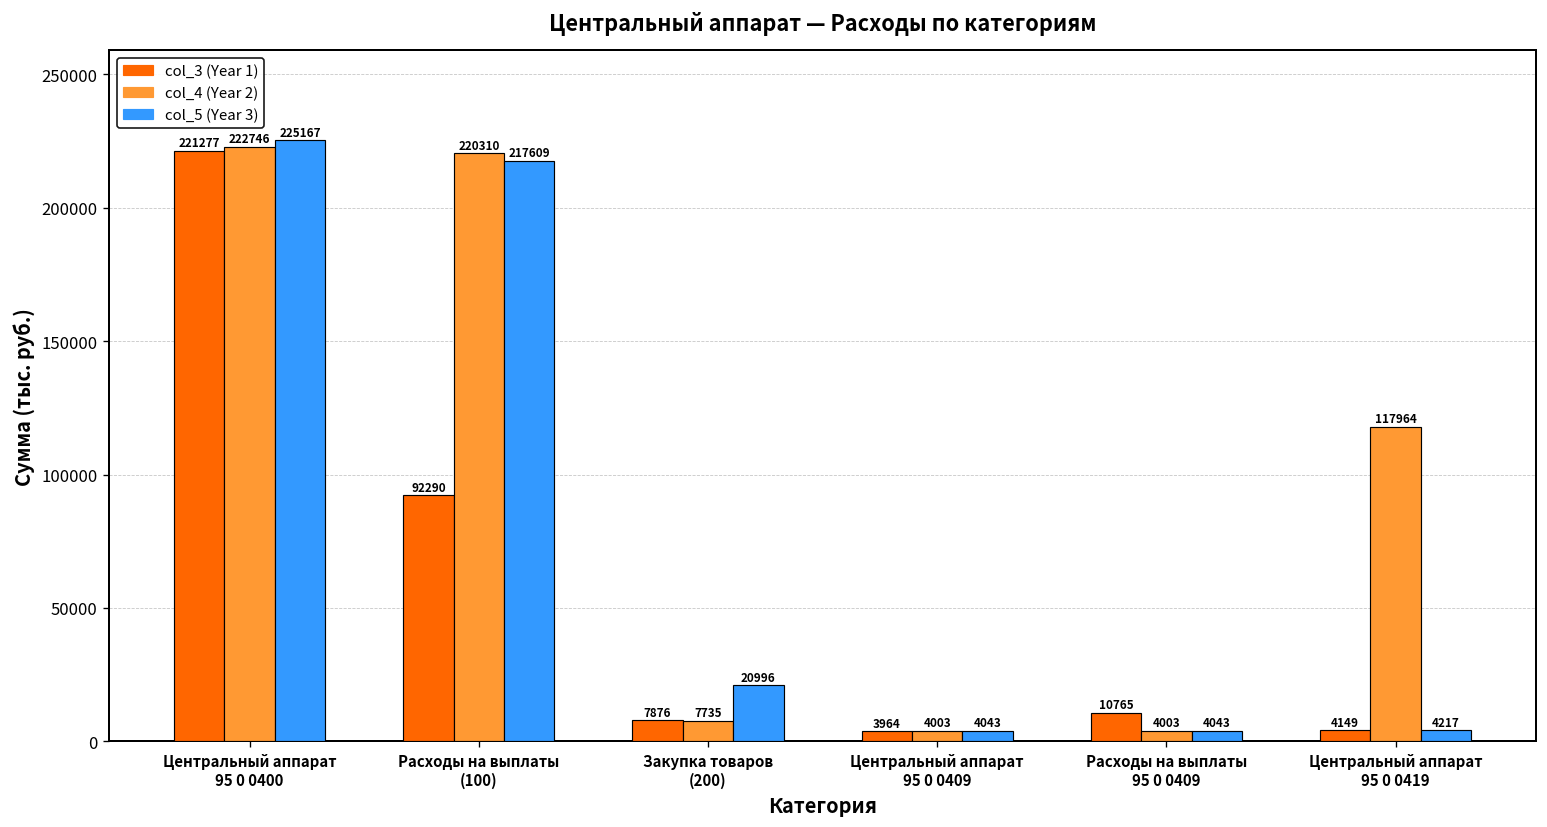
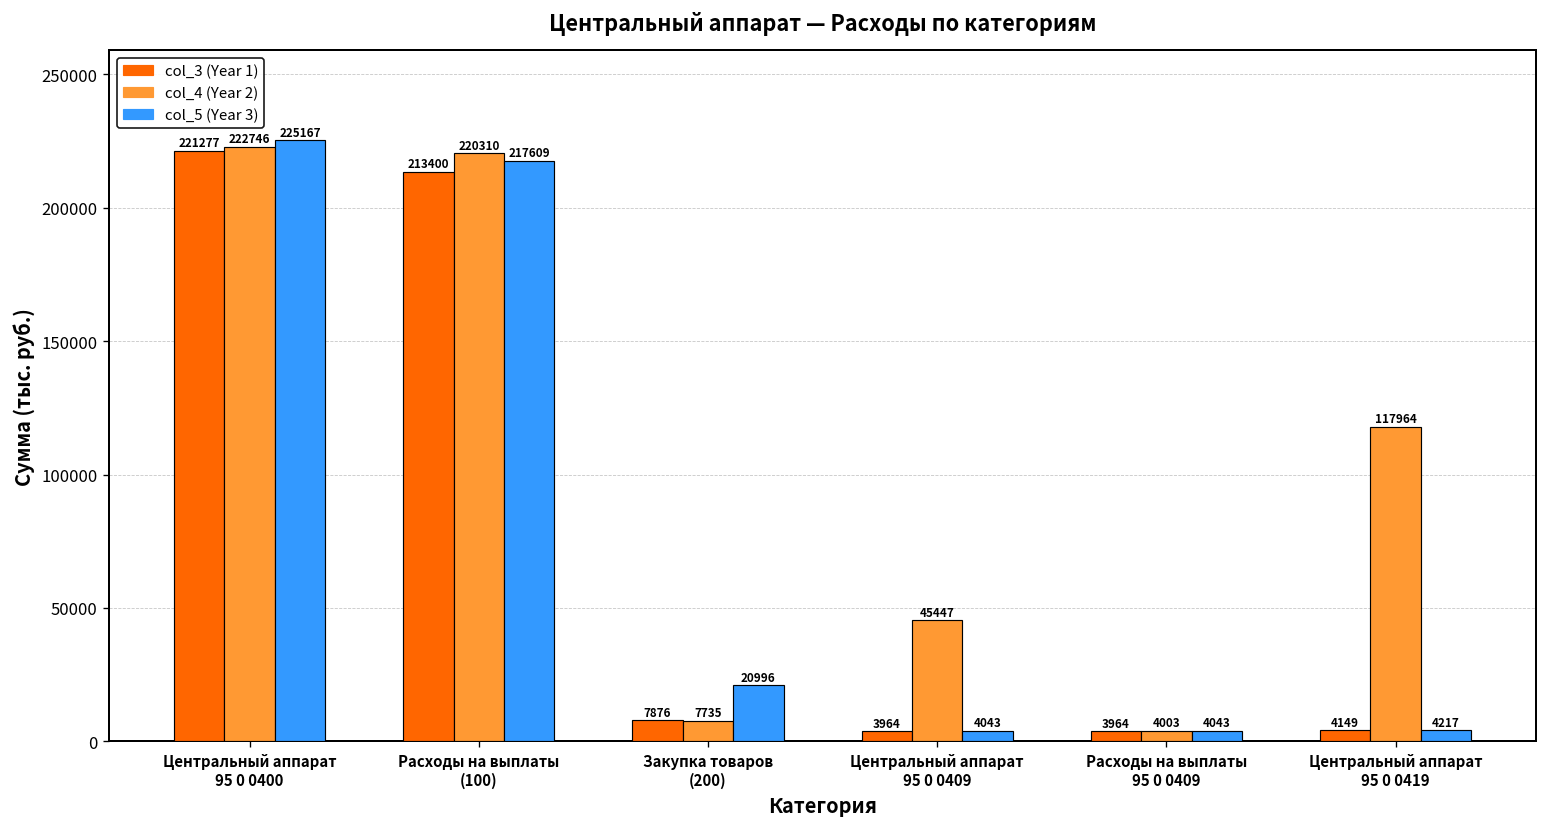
  {
    "col_3 (Year 1)": {
      "Центральный аппарат 95 0 0400": 221277,
-     "Расходы на выплаты (100)": 92290,
+     "Расходы на выплаты (100)": 213400,
      "Закупка товаров (200)": 7876,
      "Центральный аппарат 95 0 0409": 3964,
-     "Расходы на выплаты 95 0 0409": 10765,
+     "Расходы на выплаты 95 0 0409": 3964,
      "Центральный аппарат 95 0 0419": 4149
    },
    "col_4 (Year 2)": {
      "Центральный аппарат 95 0 0400": 222746,
      "Расходы на выплаты (100)": 220310,
      "Закупка товаров (200)": 7735,
-     "Центральный аппарат 95 0 0409": 4003,
+     "Центральный аппарат 95 0 0409": 45447,
      "Расходы на выплаты 95 0 0409": 4003,
      "Центральный аппарат 95 0 0419": 117964
    },
    "col_5 (Year 3)": {
      "Центральный аппарат 95 0 0400": 225167,
      "Расходы на выплаты (100)": 217609,
      "Закупка товаров (200)": 20996,
      "Центральный аппарат 95 0 0409": 4043,
      "Расходы на выплаты 95 0 0409": 4043,
      "Центральный аппарат 95 0 0419": 4217
    }
  }
